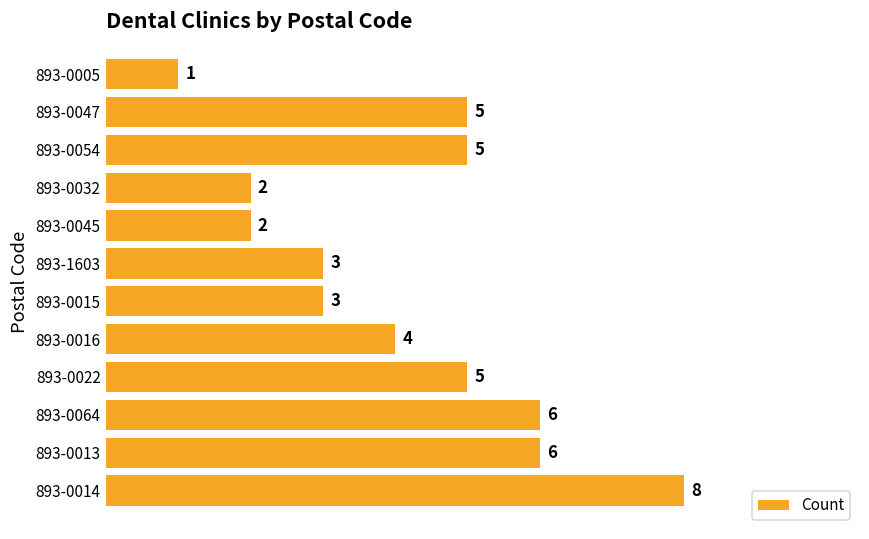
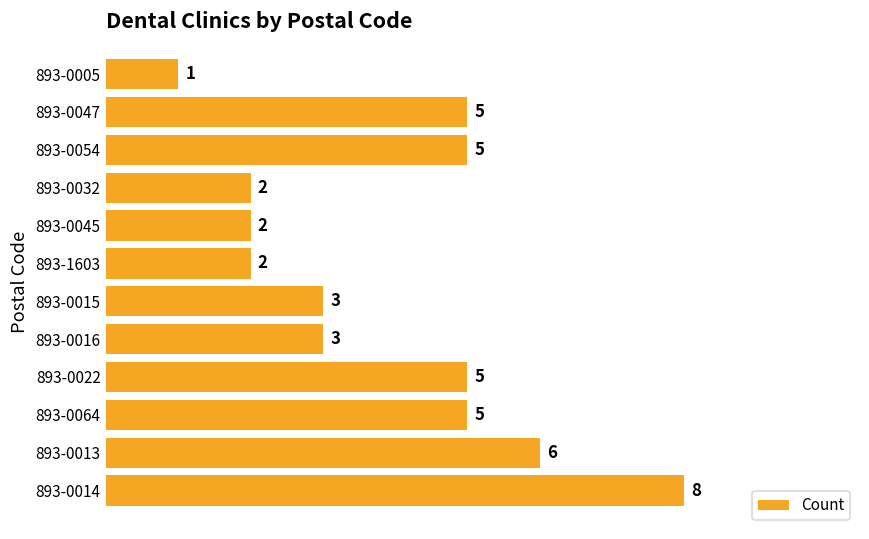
  {
    "893-0005": 1,
    "893-0047": 5,
    "893-0054": 5,
    "893-0032": 2,
    "893-0045": 2,
-   "893-1603": 3,
+   "893-1603": 2,
    "893-0015": 3,
-   "893-0016": 4,
+   "893-0016": 3,
    "893-0022": 5,
-   "893-0064": 6,
+   "893-0064": 5,
    "893-0013": 6,
    "893-0014": 8
  }
